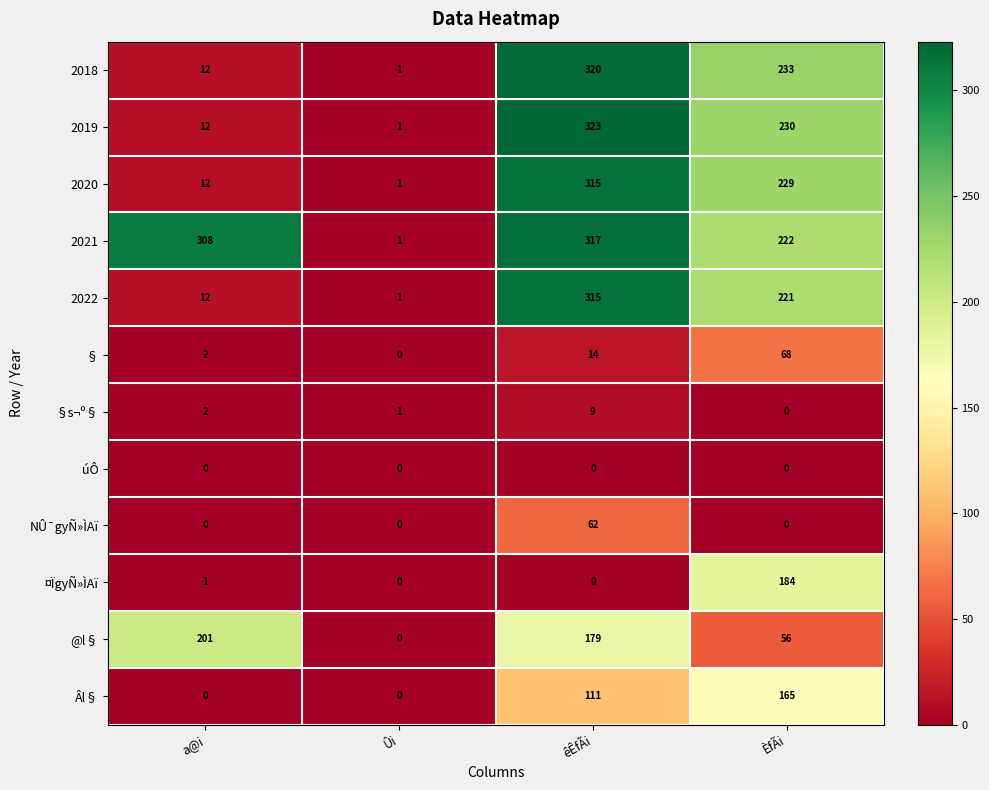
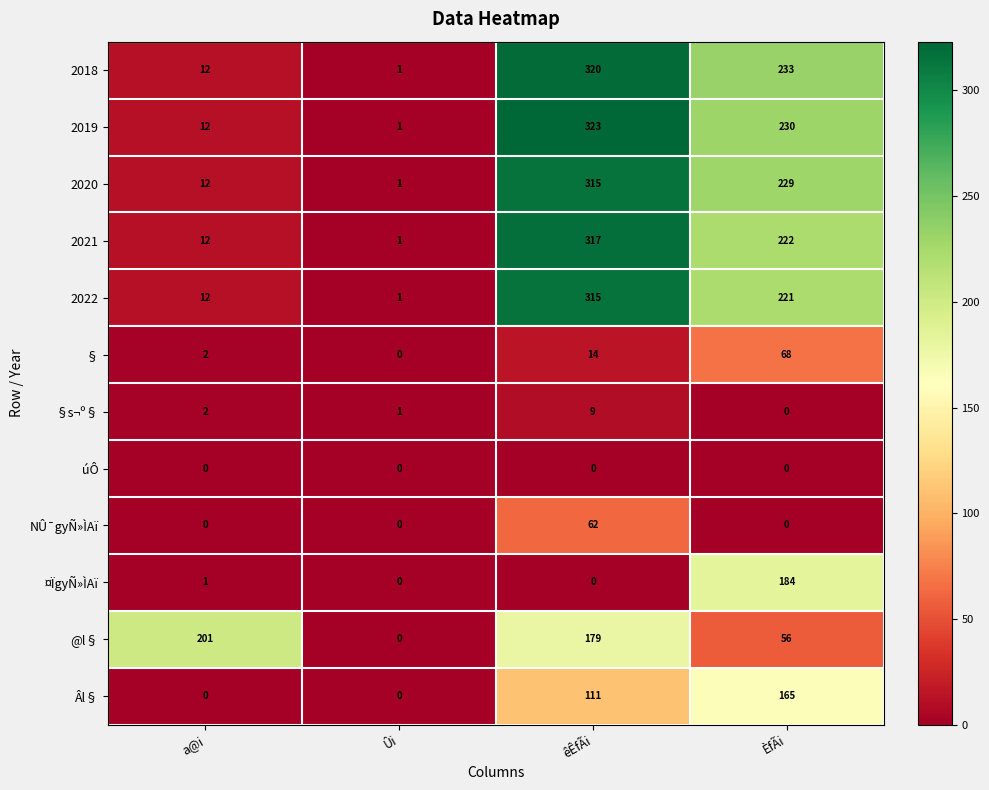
  {
    "2018": {
      "a@i": 12,
      "Ûi": 1,
      "êÊfÃi": 320,
      "ÈfÃi": 233
    },
    "2019": {
      "a@i": 12,
      "Ûi": 1,
      "êÊfÃi": 323,
      "ÈfÃi": 230
    },
    "2020": {
      "a@i": 12,
      "Ûi": 1,
      "êÊfÃi": 315,
      "ÈfÃi": 229
    },
    "2021": {
-     "a@i": 308,
+     "a@i": 12,
      "Ûi": 1,
      "êÊfÃi": 317,
      "ÈfÃi": 222
    },
    "2022": {
      "a@i": 12,
      "Ûi": 1,
      "êÊfÃi": 315,
      "ÈfÃi": 221
    },
    "§": {
      "a@i": 2,
      "Ûi": 0,
      "êÊfÃi": 14,
      "ÈfÃi": 68
    },
    "§s¬º§": {
      "a@i": 2,
      "Ûi": 1,
      "êÊfÃi": 9,
      "ÈfÃi": 0
    },
    "úÔ": {
      "a@i": 0,
      "Ûi": 0,
      "êÊfÃi": 0,
      "ÈfÃi": 0
    },
    "NÛ¯gyÑ»ÌAï": {
      "a@i": 0,
      "Ûi": 0,
      "êÊfÃi": 62,
      "ÈfÃi": 0
    },
    "¤ÏgyÑ»ÌAï": {
      "a@i": 1,
      "Ûi": 0,
      "êÊfÃi": 0,
      "ÈfÃi": 184
    },
    "@l§": {
      "a@i": 201,
      "Ûi": 0,
      "êÊfÃi": 179,
      "ÈfÃi": 56
    },
    "Âl§": {
      "a@i": 0,
      "Ûi": 0,
      "êÊfÃi": 111,
      "ÈfÃi": 165
    }
  }
